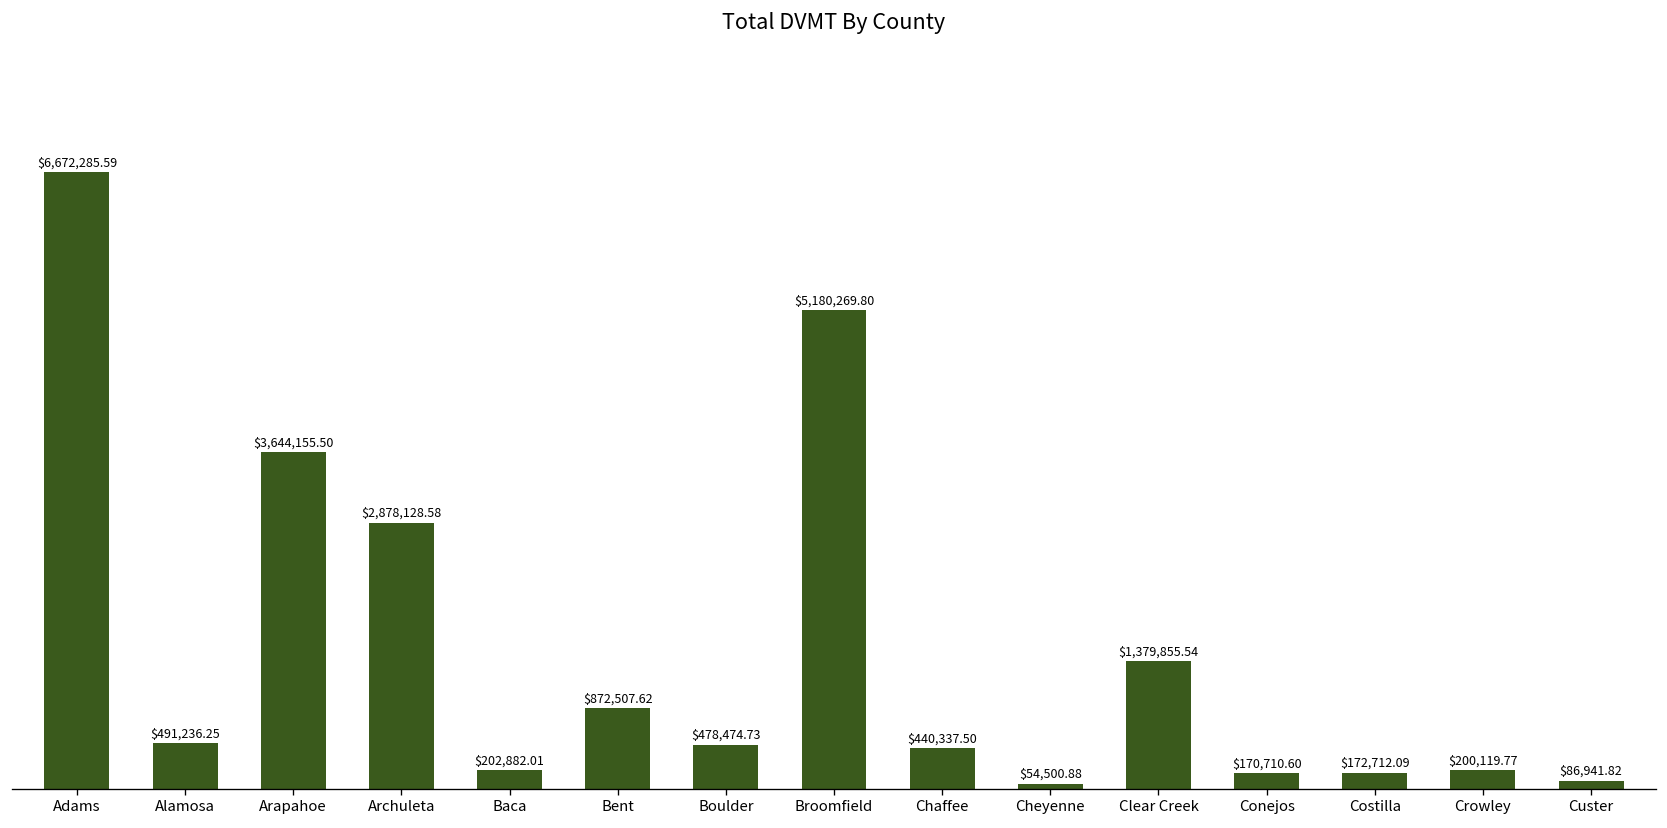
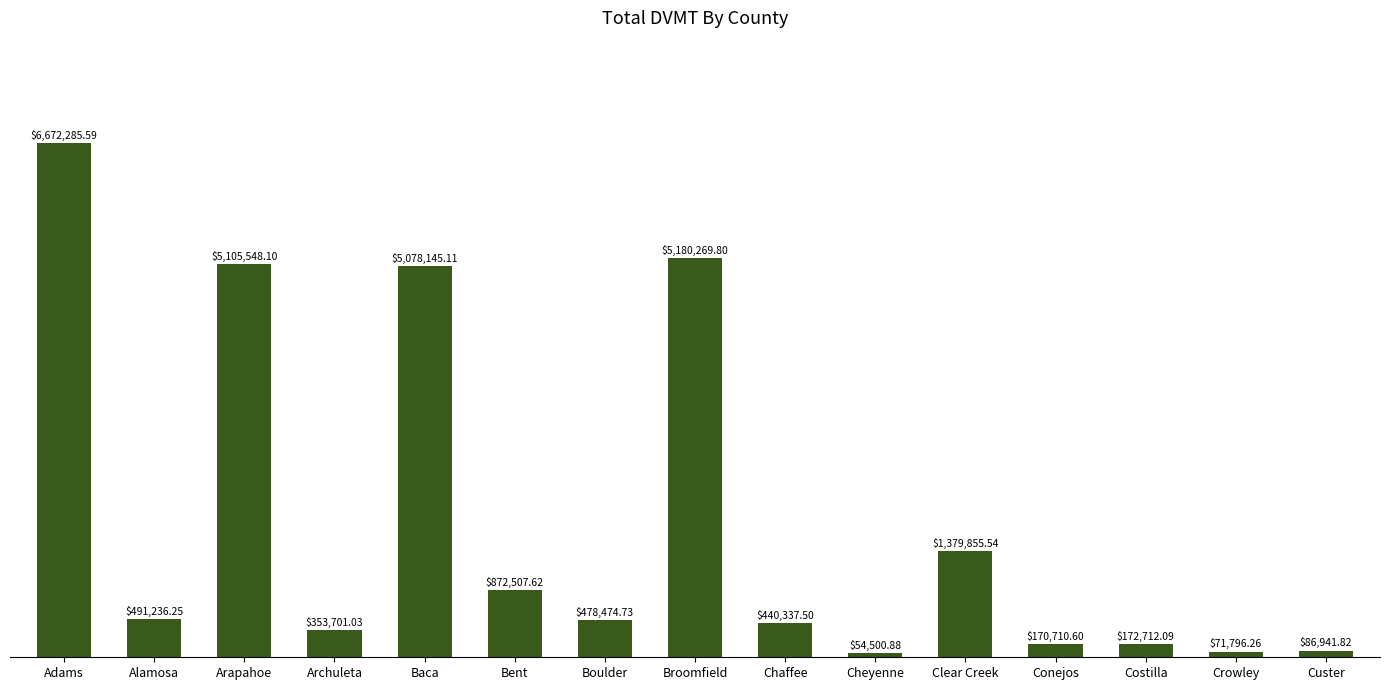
  {
    "Adams": "$6,672,285.59",
    "Alamosa": "$491,236.25",
-   "Arapahoe": "$3,644,155.50",
-   "Archuleta": "$2,878,128.58",
-   "Baca": "$202,882.01",
+   "Arapahoe": "$5,105,548.10",
+   "Archuleta": "$353,701.03",
+   "Baca": "$5,078,145.11",
    "Bent": "$872,507.62",
    "Boulder": "$478,474.73",
    "Broomfield": "$5,180,269.80",
    "Chaffee": "$440,337.50",
    "Cheyenne": "$54,500.88",
    "Clear Creek": "$1,379,855.54",
    "Conejos": "$170,710.60",
    "Costilla": "$172,712.09",
-   "Crowley": "$200,119.77",
+   "Crowley": "$71,796.26",
    "Custer": "$86,941.82"
  }
